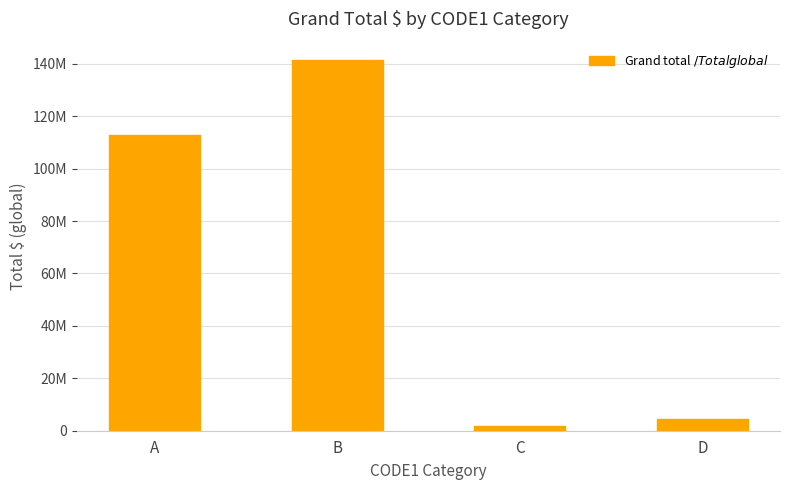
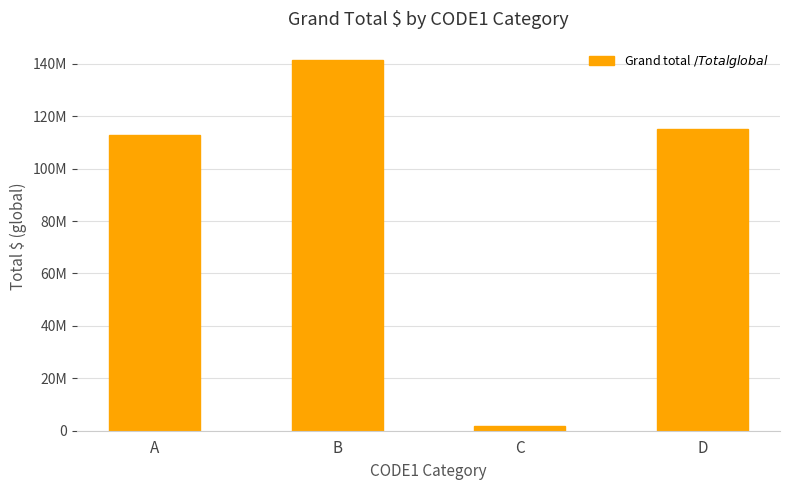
  {
    "A": 113000000,
    "B": 141000000,
    "C": 2000000,
-   "D": 5000000
+   "D": 115000000
  }
